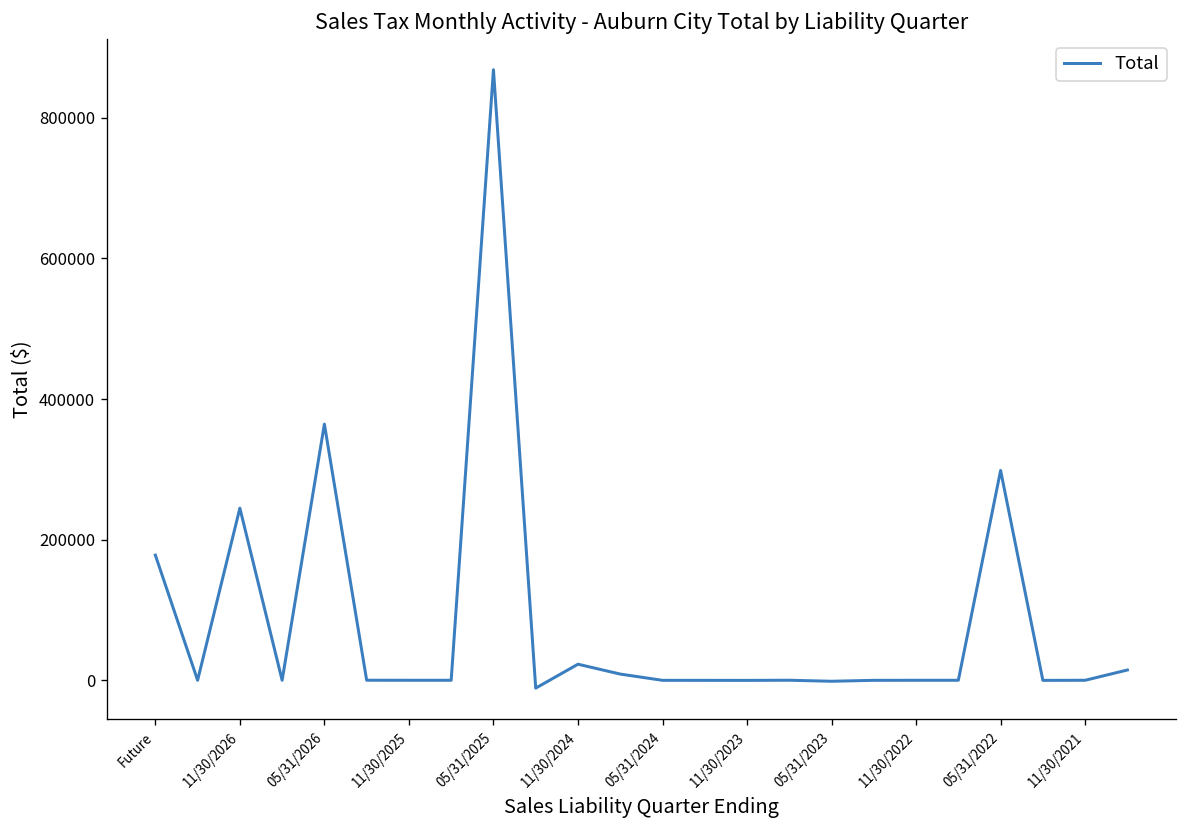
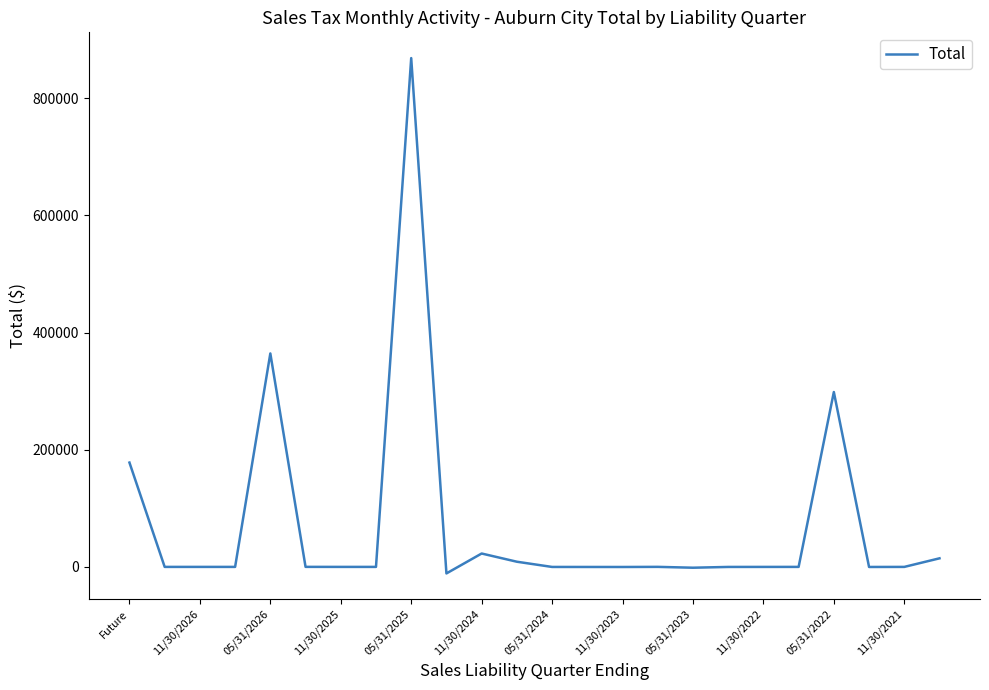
  {
    "Future": 180000,
-   "11/30/2026": 240000,
+   "11/30/2026": 0,
    "05/31/2026": 360000,
    "11/30/2025": 0,
    "05/31/2025": 870000,
    "11/30/2024": 20000,
    "05/31/2024": 0,
    "11/30/2023": 0,
    "05/31/2023": 0,
    "11/30/2022": 0,
    "05/31/2022": 300000,
    "11/30/2021": 0
  }
